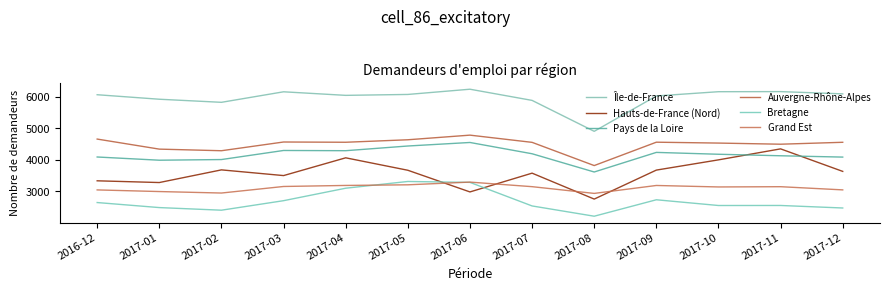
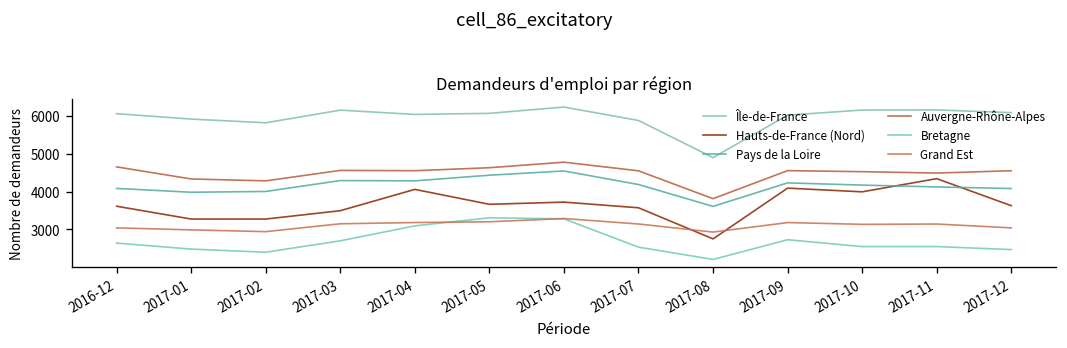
  {
    "Hauts-de-France (Nord)": {
-     "2016-12": 3300,
+     "2016-12": 3600,
      "2017-01": 3300,
-     "2017-02": 3700,
+     "2017-02": 3300,
      "2017-03": 3500,
      "2017-04": 4100,
      "2017-05": 3700,
-     "2017-06": 3000,
+     "2017-06": 3700,
      "2017-07": 3600,
      "2017-08": 2700,
-     "2017-09": 3700,
+     "2017-09": 4100,
      "2017-10": 4000,
      "2017-11": 4300,
      "2017-12": 3600
    }
  }
